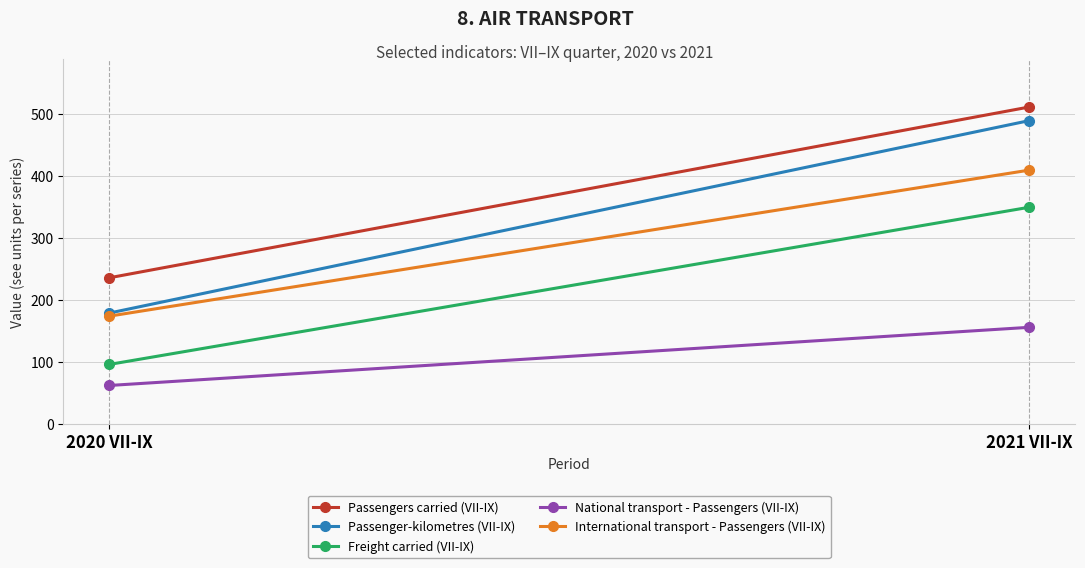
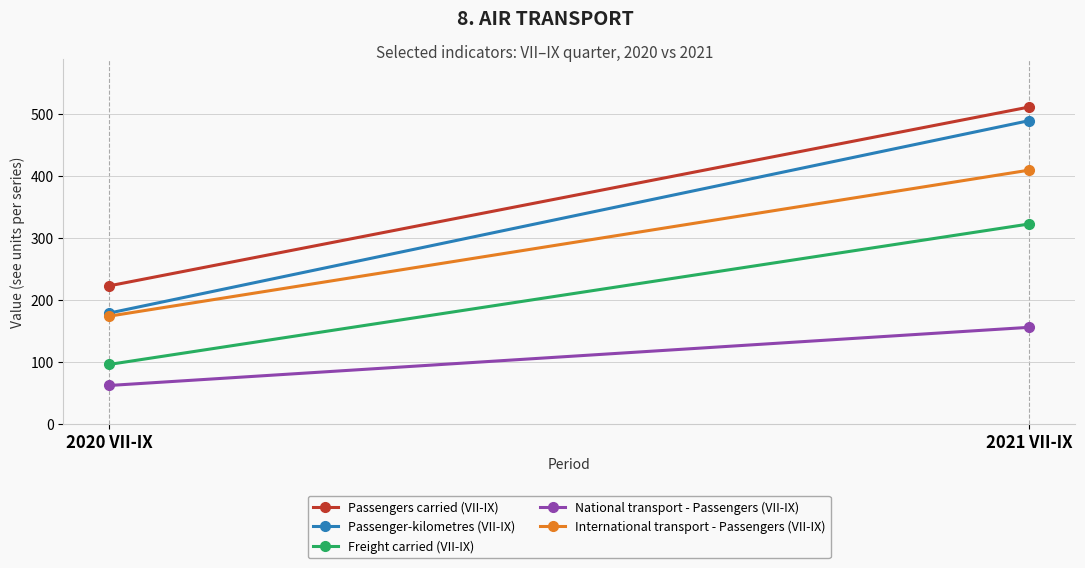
  {
    "Passengers carried (VII-IX)": {
-     "2020 VII-IX": 240,
+     "2020 VII-IX": 220,
      "2021 VII-IX": 510
    },
    "Passenger-kilometres (VII-IX)": {
      "2020 VII-IX": 180,
      "2021 VII-IX": 490
    },
    "Freight carried (VII-IX)": {
      "2020 VII-IX": 100,
-     "2021 VII-IX": 350
+     "2021 VII-IX": 320
    },
    "National transport - Passengers (VII-IX)": {
      "2020 VII-IX": 60,
      "2021 VII-IX": 160
    },
    "International transport - Passengers (VII-IX)": {
      "2020 VII-IX": 170,
      "2021 VII-IX": 410
    }
  }
